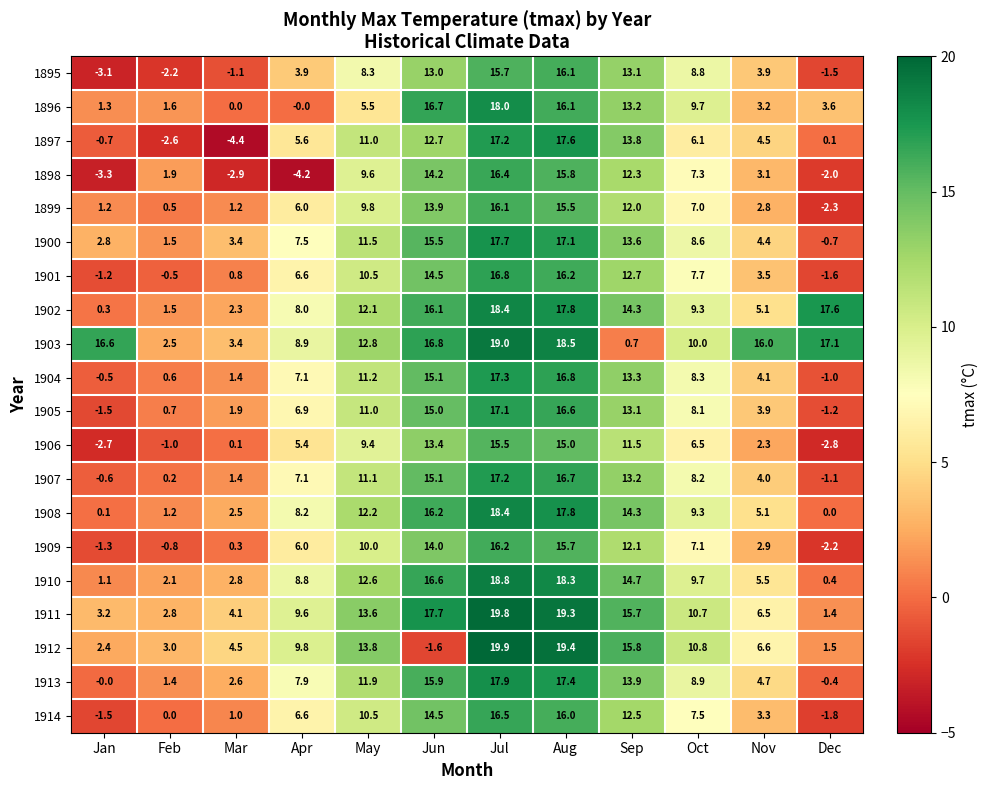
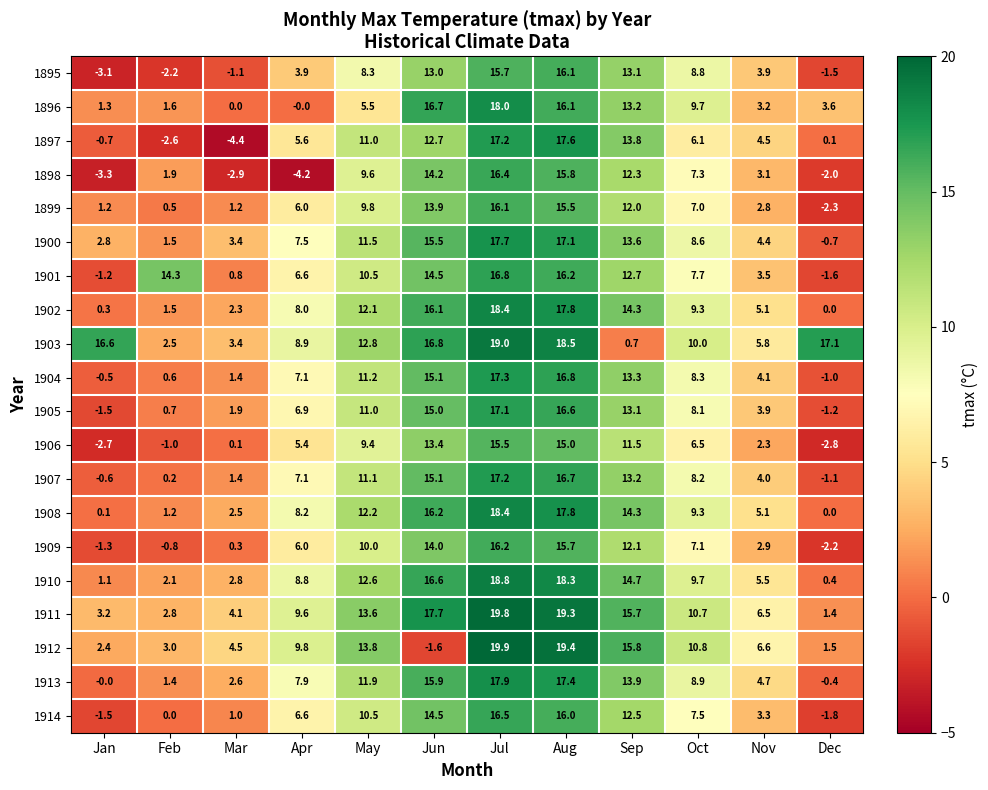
  {
    "1901": {
      "Jan": -1.2,
-     "Feb": -0.5,
+     "Feb": 14.3,
      "Mar": 0.8,
      "Apr": 6.6,
      "May": 10.5,
      "Jun": 14.5,
      "Jul": 16.8,
      "Aug": 16.2,
      "Sep": 12.7,
      "Oct": 7.7,
      "Nov": 3.5,
      "Dec": -1.6
    },
    "1902": {
      "Jan": 0.3,
      "Feb": 1.5,
      "Mar": 2.3,
      "Apr": 8.0,
      "May": 12.1,
      "Jun": 16.1,
      "Jul": 18.4,
      "Aug": 17.8,
      "Sep": 14.3,
      "Oct": 9.3,
      "Nov": 5.1,
-     "Dec": 17.6
+     "Dec": 0.0
    },
    "1903": {
      "Jan": 16.6,
      "Feb": 2.5,
      "Mar": 3.4,
      "Apr": 8.9,
      "May": 12.8,
      "Jun": 16.8,
      "Jul": 19.0,
      "Aug": 18.5,
      "Sep": 0.7,
      "Oct": 10.0,
-     "Nov": 16.0,
+     "Nov": 5.8,
      "Dec": 17.1
    }
  }
